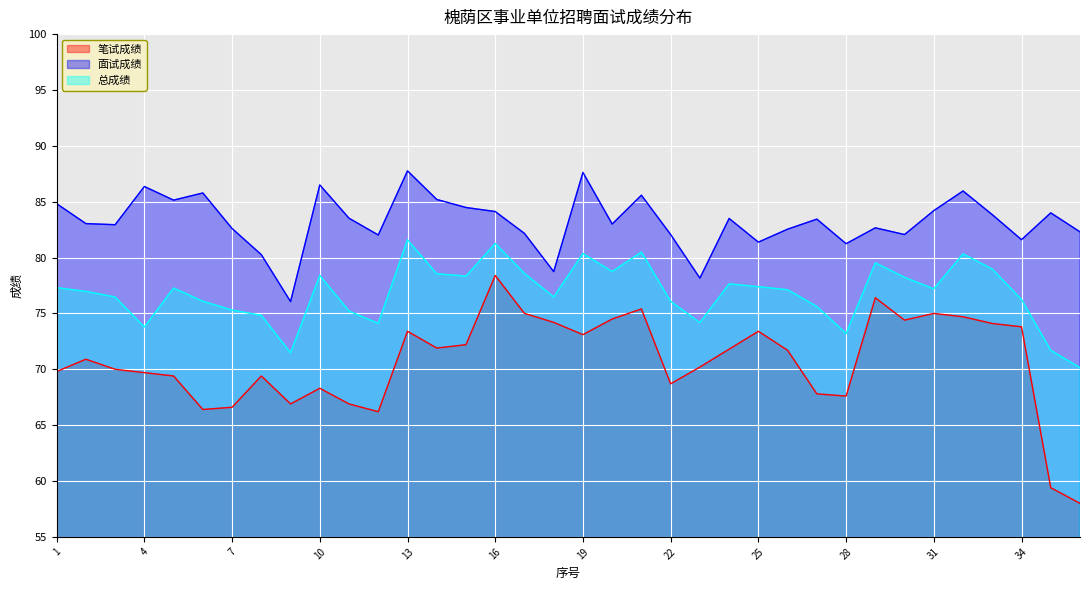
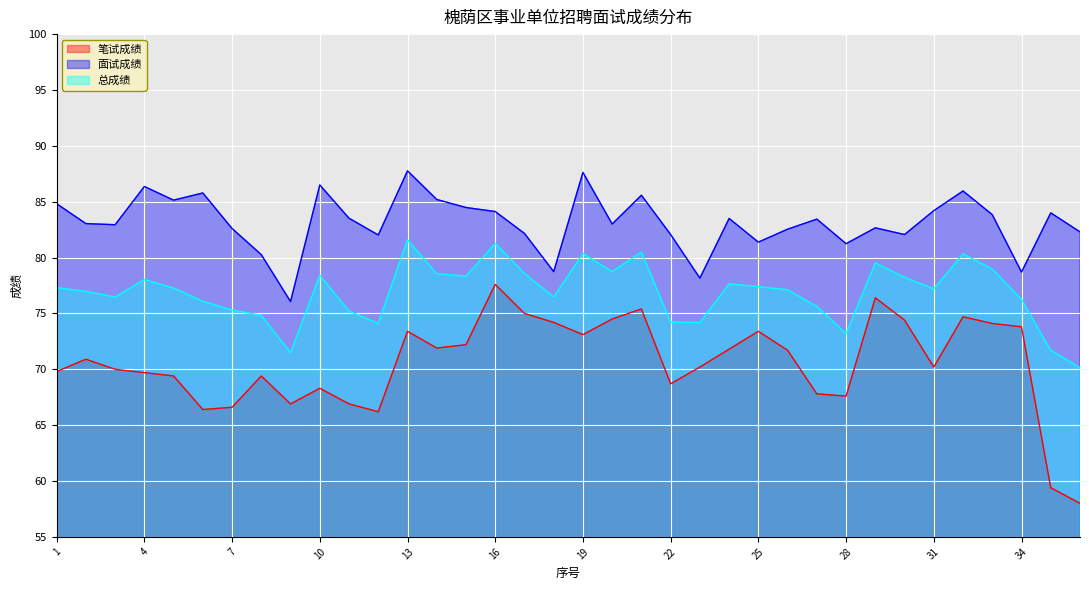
  {
    "笔试成绩": {
      "1": 69.8,
      "4": 69.7,
      "7": 66.6,
      "10": 68.3,
      "13": 73.4,
-     "16": 78.4,
+     "16": 77.6,
      "19": 73.1,
      "22": 68.7,
      "25": 73.4,
      "28": 67.6,
-     "31": 75.0,
+     "31": 70.2,
      "34": 73.8
    },
    "面试成绩": {
      "1": 84.8,
      "4": 86.4,
      "7": 82.6,
      "10": 86.5,
      "13": 87.8,
      "16": 84.1,
      "19": 87.6,
      "22": 82.1,
      "25": 81.4,
      "28": 81.2,
      "31": 84.2,
-     "34": 81.6
+     "34": 78.7
    },
    "总成绩": {
      "1": 77.3,
-     "4": 73.8,
+     "4": 78.0,
      "7": 75.3,
      "10": 78.4,
      "13": 81.6,
      "16": 81.3,
      "19": 80.4,
-     "22": 76.1,
+     "22": 74.2,
      "25": 77.4,
      "28": 73.2,
      "31": 77.2,
      "34": 76.3
    }
  }
